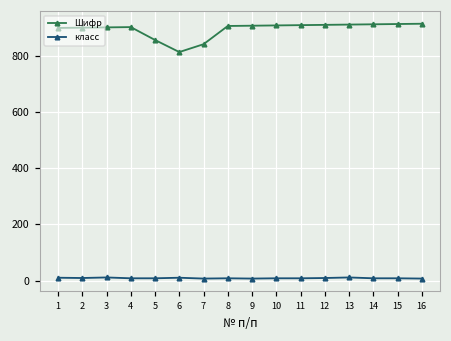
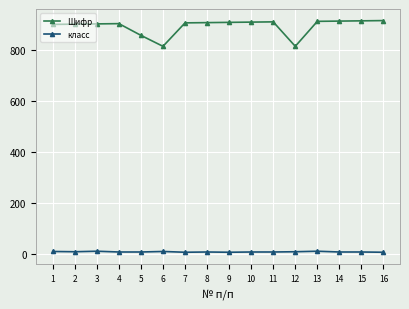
  {
    "Шифр": {
      "3": 900,
      "4": 900,
      "5": 860,
      "6": 820,
-     "7": 840,
+     "7": 910,
      "8": 910,
      "9": 910,
      "10": 910,
      "11": 910,
-     "12": 910,
+     "12": 820,
      "13": 910,
      "14": 910,
      "15": 920,
      "16": 920
    },
    "класс": {
      "1": 10,
      "2": 10,
      "3": 10,
      "4": 10,
      "5": 10,
      "6": 10,
      "7": 10,
      "8": 10,
      "9": 10,
      "10": 10,
      "11": 10,
      "12": 10,
      "13": 10,
      "14": 10,
      "15": 10,
      "16": 10
    }
  }
